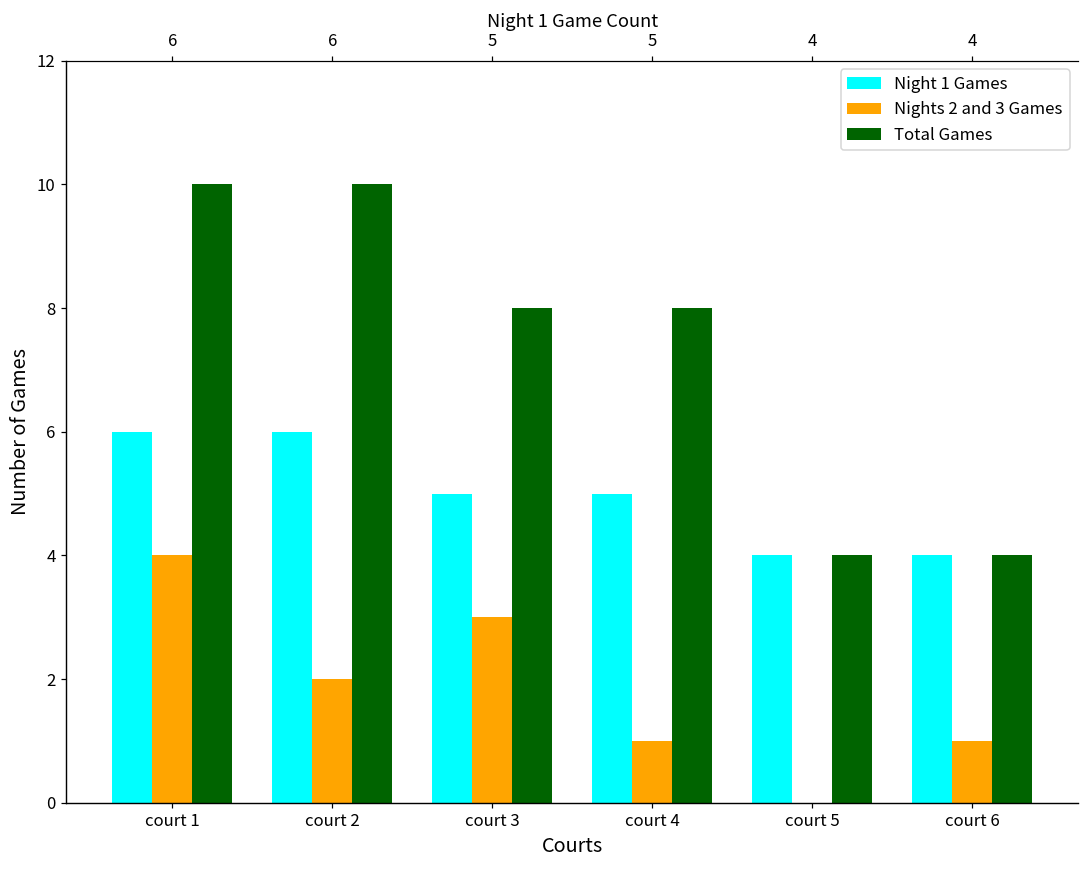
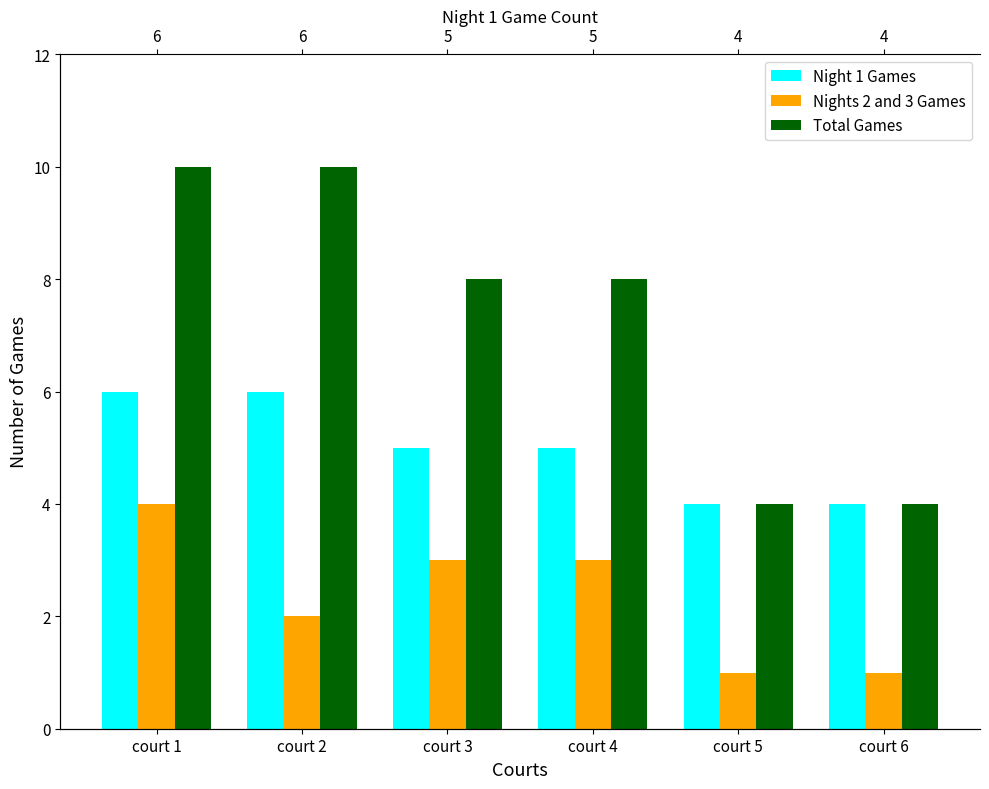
  {
    "Nights 2 and 3 Games": {
      "court 1": 4,
      "court 2": 2,
      "court 3": 3,
-     "court 4": 1,
-     "court 5": 0,
+     "court 4": 3,
+     "court 5": 1,
      "court 6": 1
    }
  }
